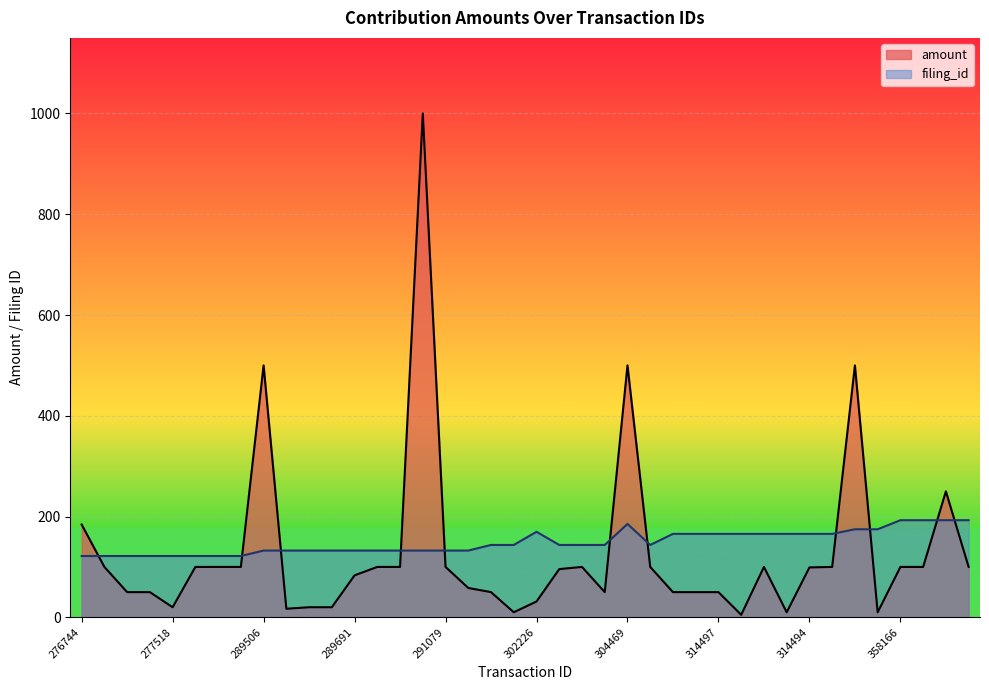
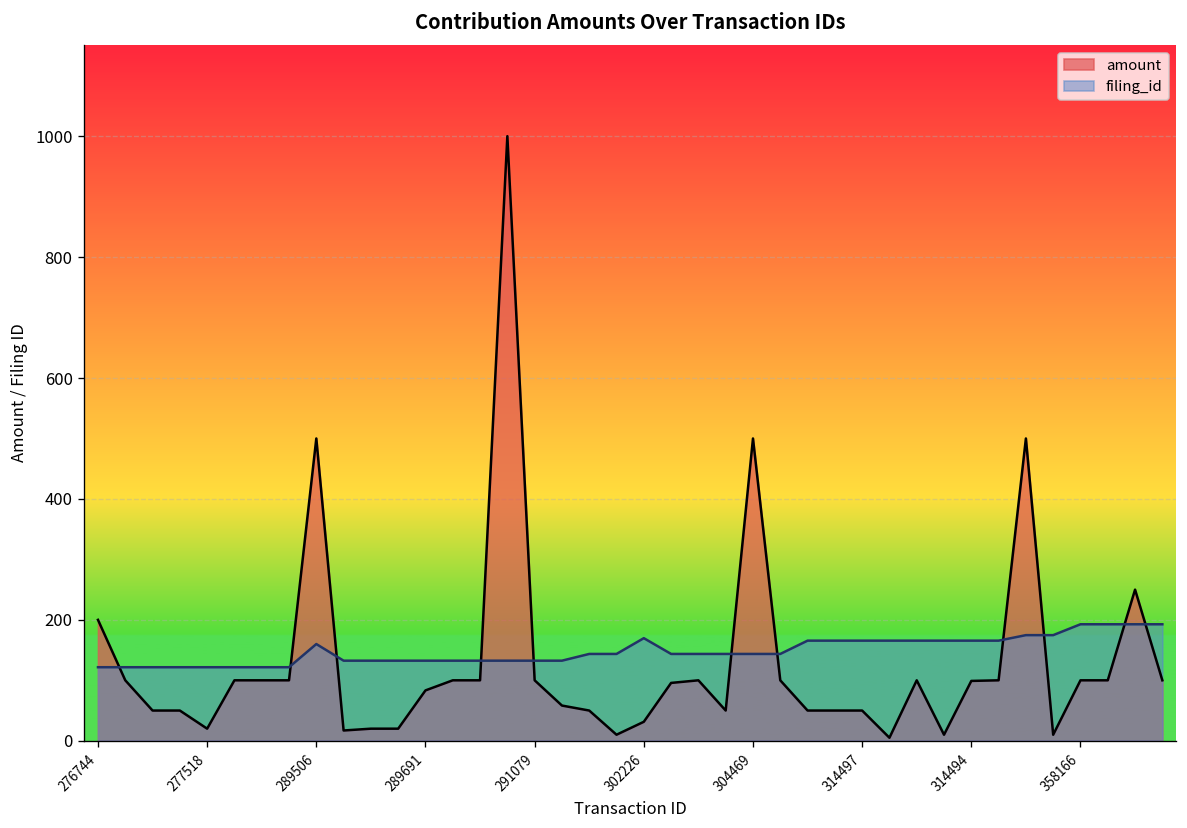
  {
    "amount": {
-     "276744": 180,
+     "276744": 200,
      "277518": 20,
      "289506": 500,
      "289691": 80,
      "291079": 100,
      "302226": 30,
      "304469": 500,
      "314497": 50,
      "314494": 100,
      "358166": 100
    },
    "filing_id": {
      "276744": 120,
      "277518": 120,
-     "289506": 130,
+     "289506": 160,
      "289691": 130,
      "291079": 130,
      "302226": 170,
-     "304469": 190,
+     "304469": 140,
      "314497": 170,
      "314494": 170,
      "358166": 190
    }
  }
